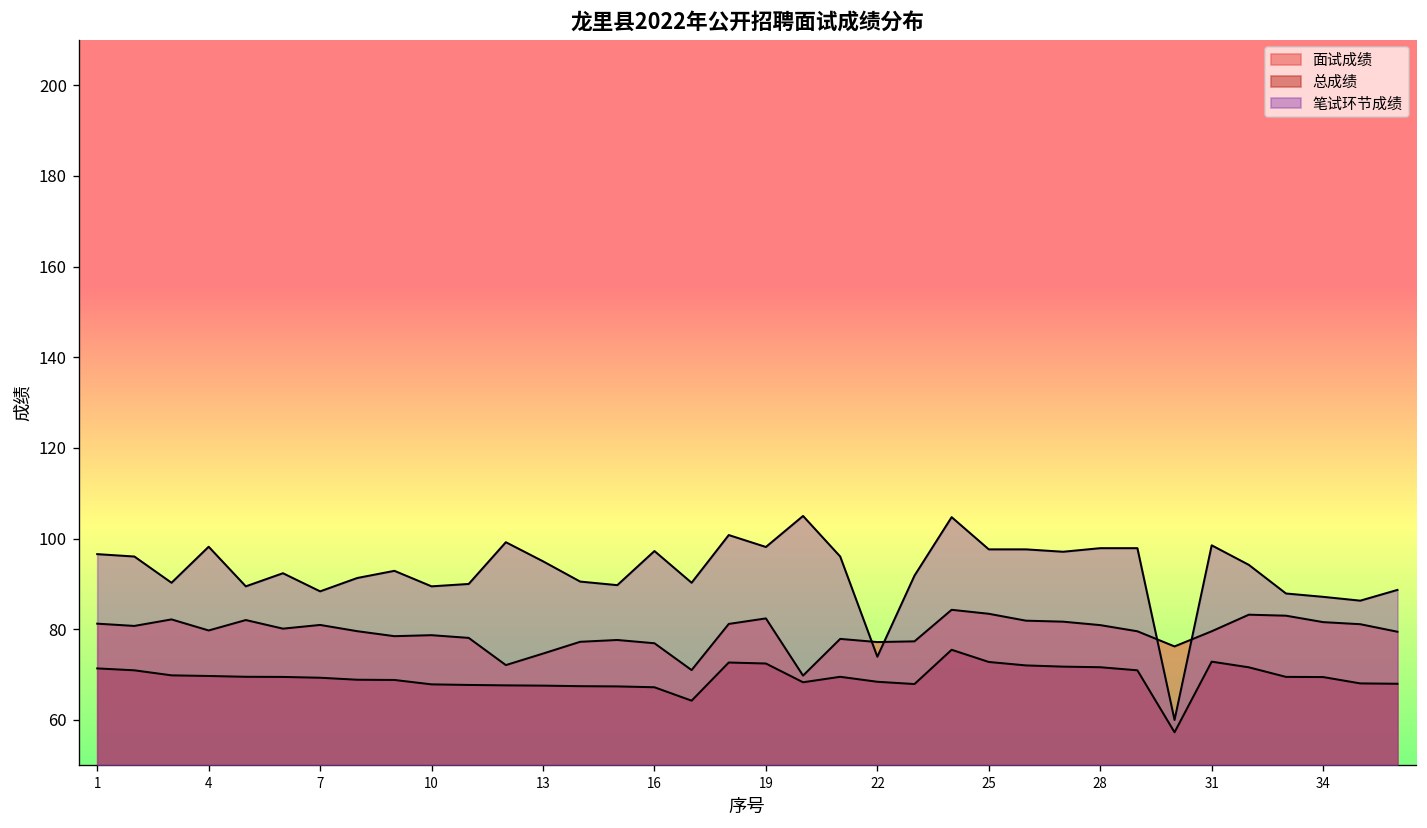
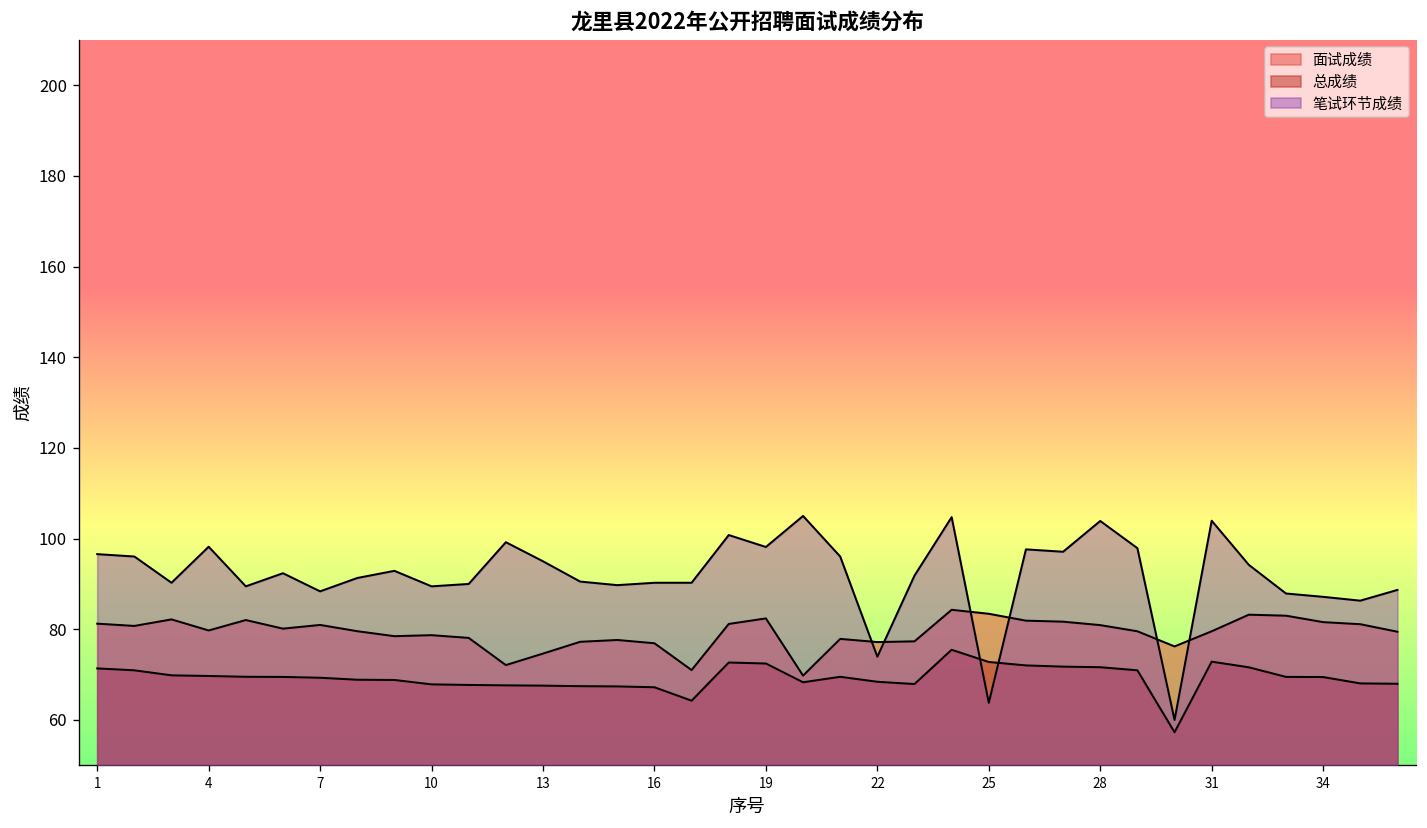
  {
    "笔试环节成绩": {
      "1": 97,
      "4": 98,
      "7": 88,
      "10": 89,
      "13": 95,
-     "16": 97,
+     "16": 90,
      "19": 98,
      "22": 74,
-     "25": 98,
-     "28": 98,
-     "31": 99,
+     "25": 64,
+     "28": 104,
+     "31": 104,
      "34": 87
    }
  }
